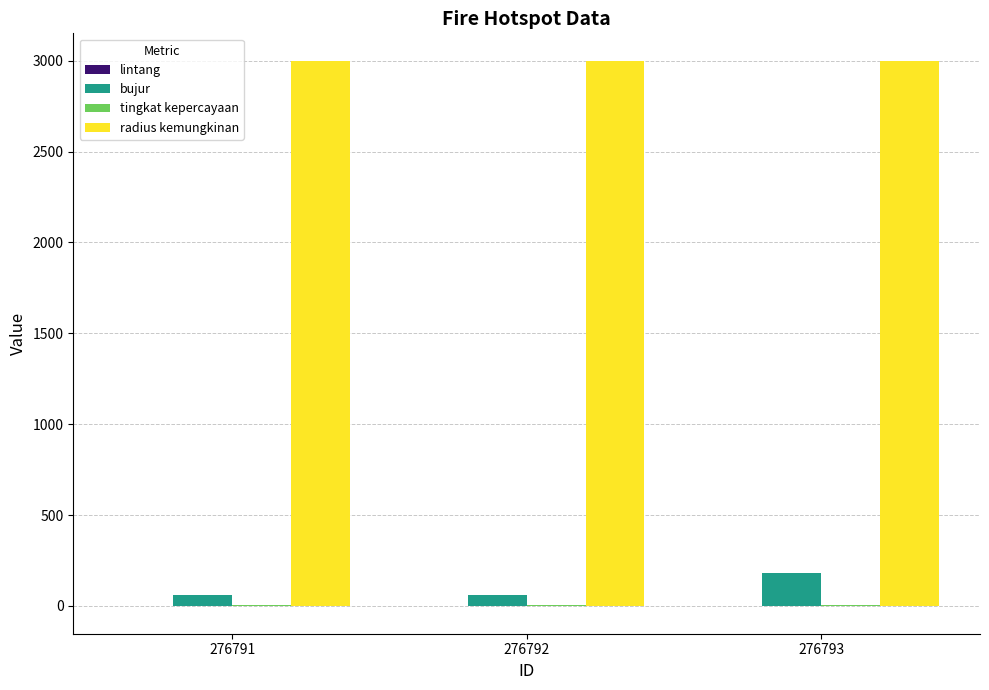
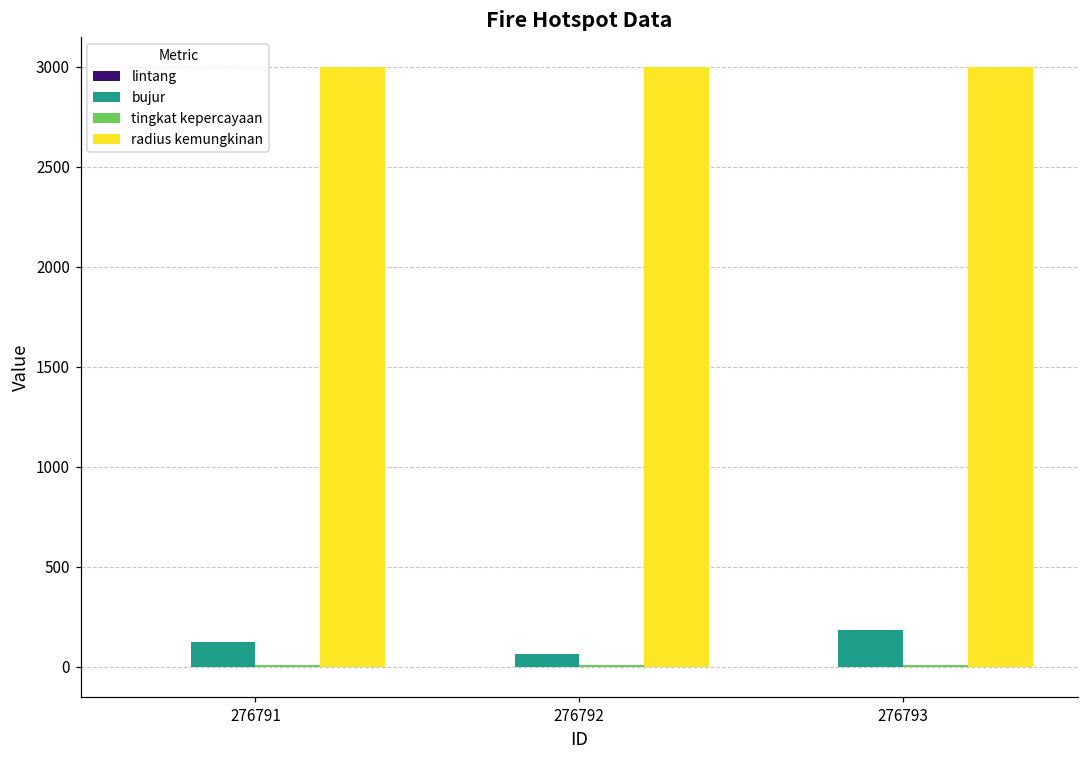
  {
    "bujur": {
-     "276791": 60,
+     "276791": 120,
      "276792": 60,
      "276793": 180
    },
    "radius kemungkinan": {
      "276791": 3000,
      "276792": 3000,
      "276793": 3000
    }
  }
